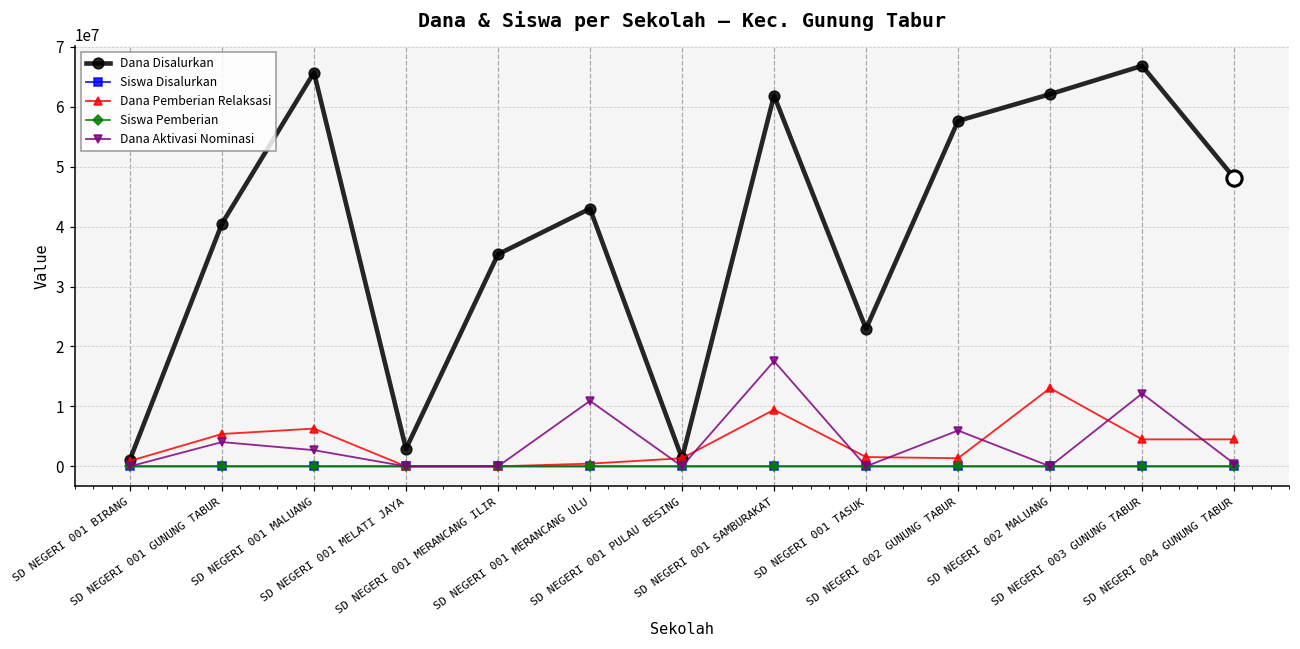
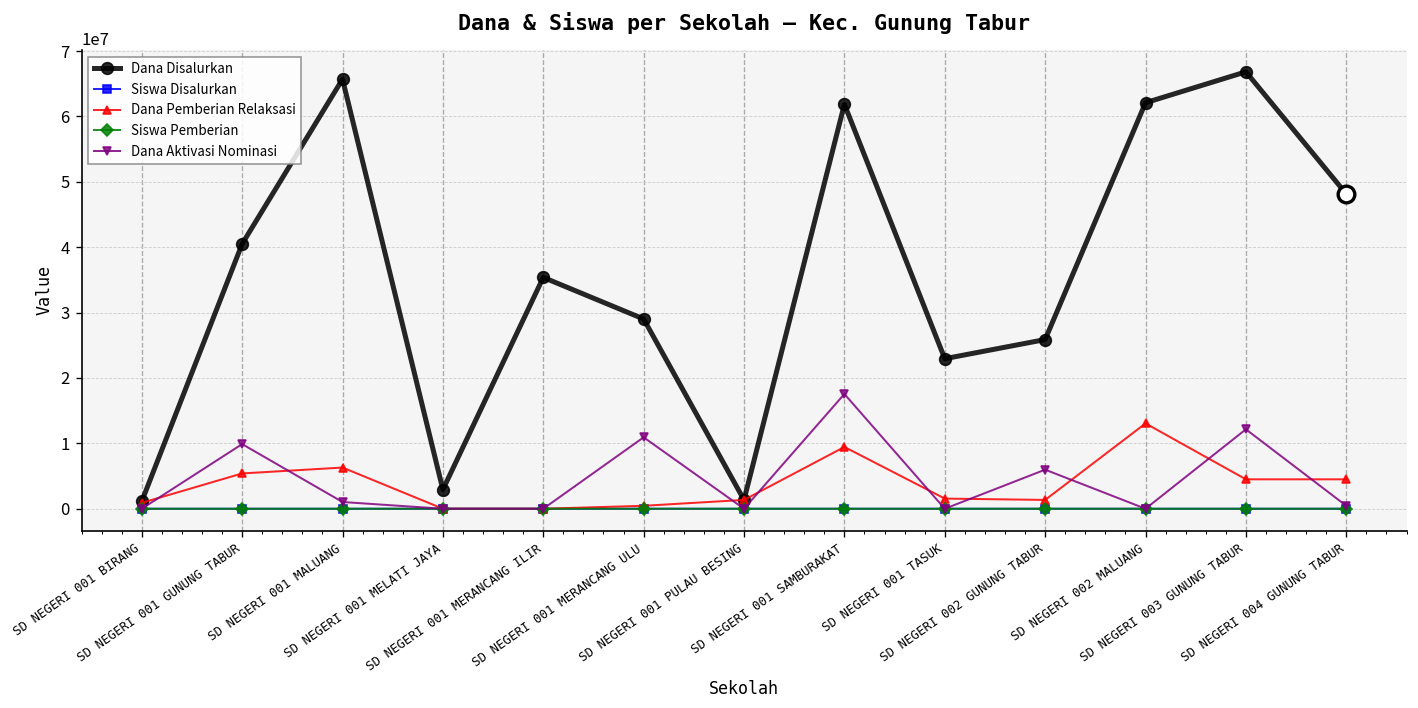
  {
    "Dana Disalurkan": {
      "SD NEGERI 001 GUNUNG TABUR": 41000000,
      "SD NEGERI 001 MALUANG": 66000000,
      "SD NEGERI 001 MELATI JAYA": 3000000,
      "SD NEGERI 001 MERANCANG ILIR": 35000000,
-     "SD NEGERI 001 MERANCANG ULU": 43000000,
+     "SD NEGERI 001 MERANCANG ULU": 29000000,
      "SD NEGERI 001 SAMBURAKAT": 62000000,
      "SD NEGERI 001 TASUK": 23000000,
-     "SD NEGERI 002 GUNUNG TABUR": 58000000,
+     "SD NEGERI 002 GUNUNG TABUR": 26000000,
      "SD NEGERI 002 MALUANG": 62000000,
      "SD NEGERI 003 GUNUNG TABUR": 67000000
    },
    "Siswa Pemberian": {
      "SD NEGERI 001 GUNUNG TABUR": 0,
      "SD NEGERI 001 MALUANG": 0,
      "SD NEGERI 001 SAMBURAKAT": 0,
      "SD NEGERI 002 GUNUNG TABUR": 0,
      "SD NEGERI 003 GUNUNG TABUR": 0
    },
    "Dana Pemberian Relaksasi": {
      "SD NEGERI 001 GUNUNG TABUR": 5000000,
      "SD NEGERI 001 MALUANG": 6000000,
      "SD NEGERI 001 SAMBURAKAT": 9000000,
      "SD NEGERI 001 TASUK": 2000000,
      "SD NEGERI 002 GUNUNG TABUR": 1000000,
      "SD NEGERI 002 MALUANG": 13000000,
      "SD NEGERI 003 GUNUNG TABUR": 5000000,
      "SD NEGERI 004 GUNUNG TABUR": 5000000
    },
    "Dana Aktivasi Nominasi": {
-     "SD NEGERI 001 GUNUNG TABUR": 4000000,
-     "SD NEGERI 001 MALUANG": 3000000,
+     "SD NEGERI 001 GUNUNG TABUR": 10000000,
+     "SD NEGERI 001 MALUANG": 1000000,
      "SD NEGERI 001 MERANCANG ULU": 11000000,
      "SD NEGERI 001 SAMBURAKAT": 18000000,
      "SD NEGERI 002 GUNUNG TABUR": 6000000,
      "SD NEGERI 003 GUNUNG TABUR": 12000000
    }
  }
